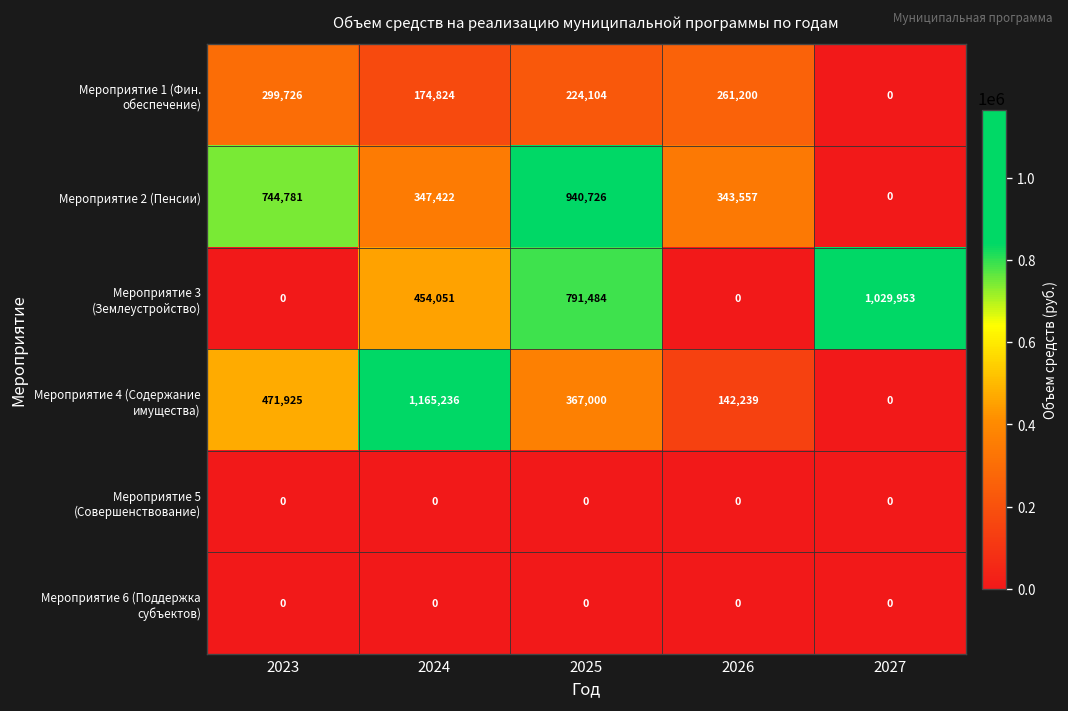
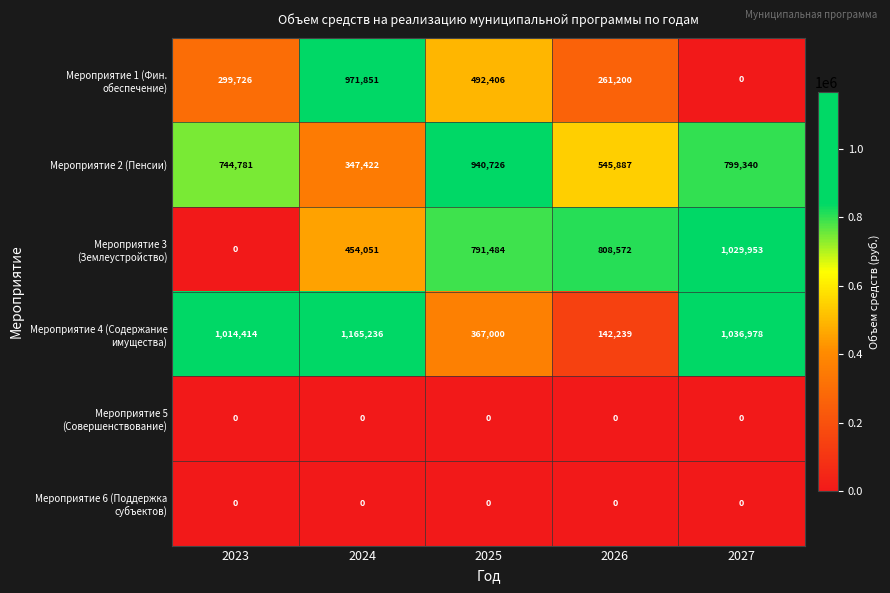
  {
    "Мероприятие 1 (Фин. обеспечение)": {
      "2023": "299,726",
-     "2024": "174,824",
-     "2025": "224,104",
+     "2024": "971,851",
+     "2025": "492,406",
      "2026": "261,200",
      "2027": "0"
    },
    "Мероприятие 2 (Пенсии)": {
      "2023": "744,781",
      "2024": "347,422",
      "2025": "940,726",
-     "2026": "343,557",
-     "2027": "0"
+     "2026": "545,887",
+     "2027": "799,340"
    },
    "Мероприятие 3 (Землеустройство)": {
      "2023": "0",
      "2024": "454,051",
      "2025": "791,484",
-     "2026": "0",
+     "2026": "808,572",
      "2027": "1,029,953"
    },
    "Мероприятие 4 (Содержание имущества)": {
-     "2023": "471,925",
+     "2023": "1,014,414",
      "2024": "1,165,236",
      "2025": "367,000",
      "2026": "142,239",
-     "2027": "0"
+     "2027": "1,036,978"
    },
    "Мероприятие 5 (Совершенствование)": {
      "2023": "0",
      "2024": "0",
      "2025": "0",
      "2026": "0",
      "2027": "0"
    },
    "Мероприятие 6 (Поддержка субъектов)": {
      "2023": "0",
      "2024": "0",
      "2025": "0",
      "2026": "0",
      "2027": "0"
    }
  }
